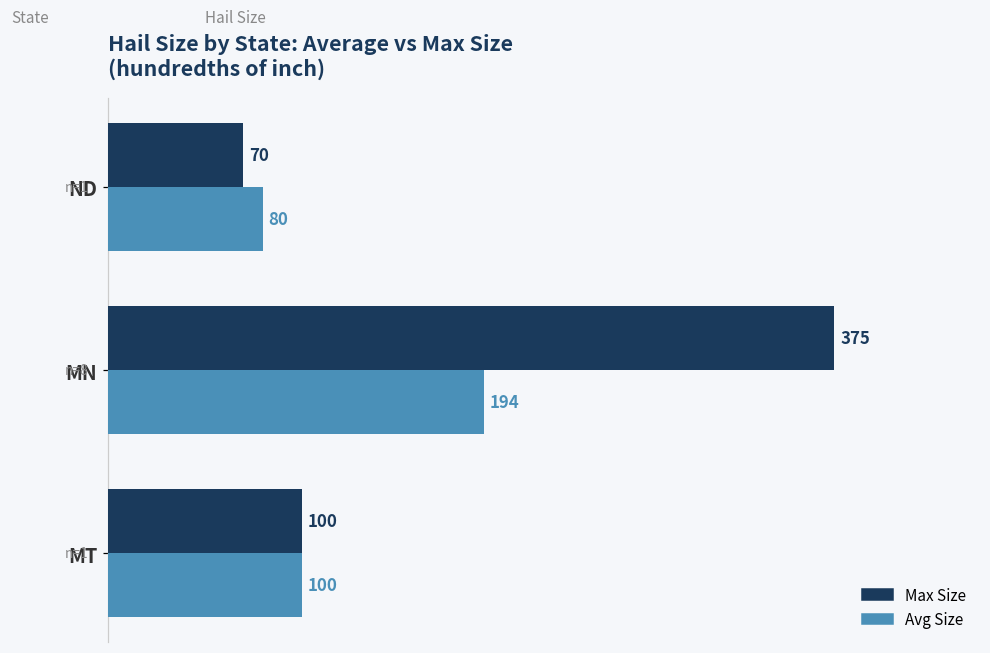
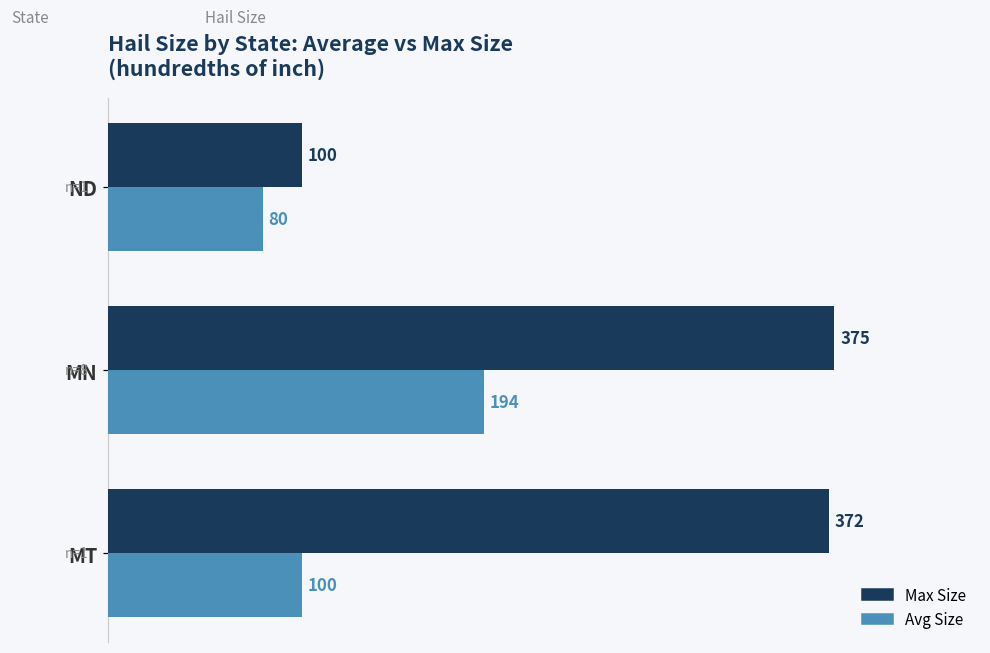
  {
    "Max Size": {
-     "ND": 70,
+     "ND": 100,
      "MN": 375,
-     "MT": 100
+     "MT": 372
    },
    "Avg Size": {
      "ND": 80,
      "MN": 194,
      "MT": 100
    }
  }
